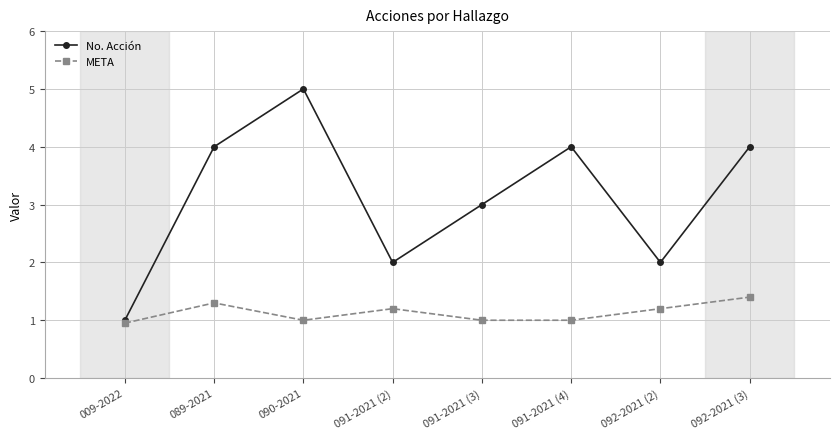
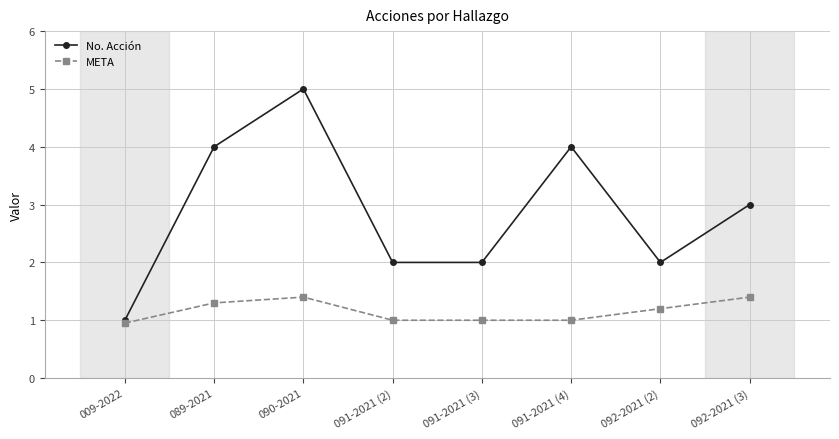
  {
    "No. Acción": {
      "009-2022": 1,
      "089-2021": 4,
      "090-2021": 5,
      "091-2021 (2)": 2,
-     "091-2021 (3)": 3,
+     "091-2021 (3)": 2,
      "091-2021 (4)": 4,
      "092-2021 (2)": 2,
-     "092-2021 (3)": 4
+     "092-2021 (3)": 3
    },
    "META": {
      "009-2022": 1.0,
      "089-2021": 1.3,
-     "090-2021": 1.0,
-     "091-2021 (2)": 1.2,
+     "090-2021": 1.4,
+     "091-2021 (2)": 1.0,
      "091-2021 (3)": 1.0,
      "091-2021 (4)": 1.0,
      "092-2021 (2)": 1.2,
      "092-2021 (3)": 1.4
    }
  }
